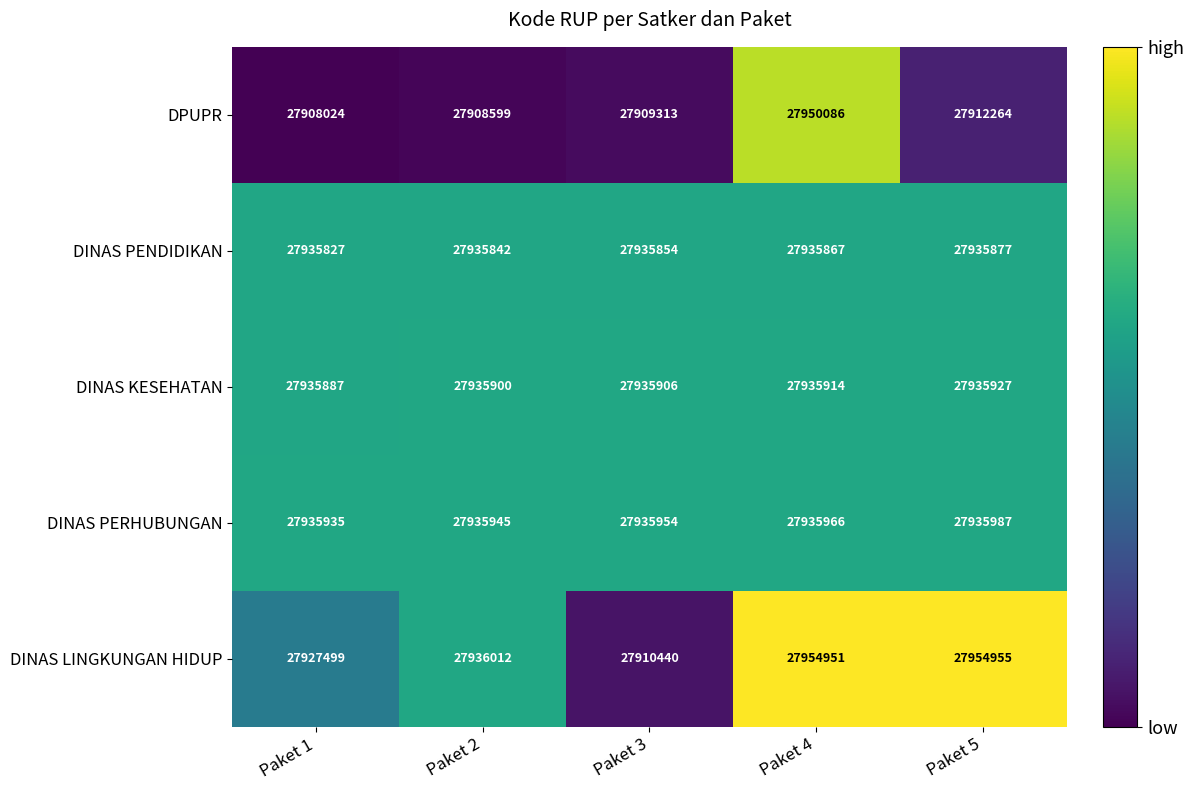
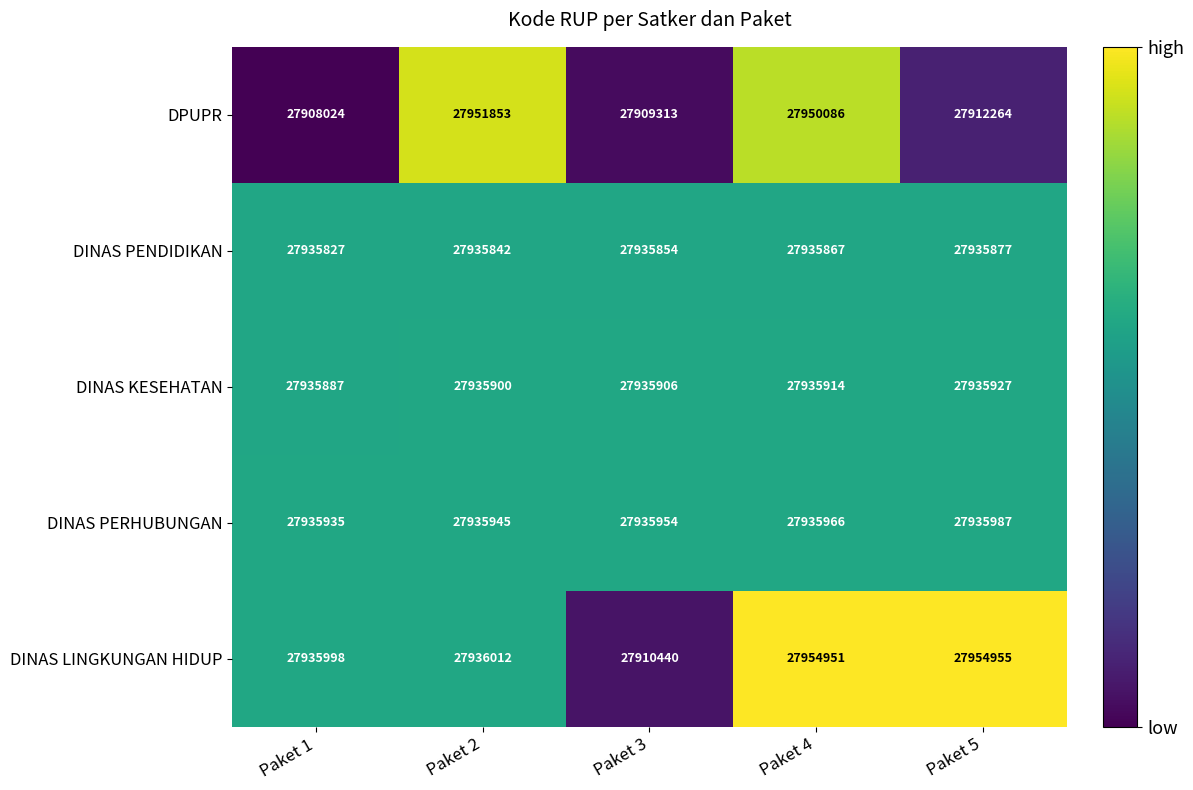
  {
    "DPUPR": {
      "Paket 1": 27908024,
-     "Paket 2": 27908599,
+     "Paket 2": 27951853,
      "Paket 3": 27909313,
      "Paket 4": 27950086,
      "Paket 5": 27912264
    },
    "DINAS PENDIDIKAN": {
      "Paket 1": 27935827,
      "Paket 2": 27935842,
      "Paket 3": 27935854,
      "Paket 4": 27935867,
      "Paket 5": 27935877
    },
    "DINAS KESEHATAN": {
      "Paket 1": 27935887,
      "Paket 2": 27935900,
      "Paket 3": 27935906,
      "Paket 4": 27935914,
      "Paket 5": 27935927
    },
    "DINAS PERHUBUNGAN": {
      "Paket 1": 27935935,
      "Paket 2": 27935945,
      "Paket 3": 27935954,
      "Paket 4": 27935966,
      "Paket 5": 27935987
    },
    "DINAS LINGKUNGAN HIDUP": {
-     "Paket 1": 27927499,
+     "Paket 1": 27935998,
      "Paket 2": 27936012,
      "Paket 3": 27910440,
      "Paket 4": 27954951,
      "Paket 5": 27954955
    }
  }
